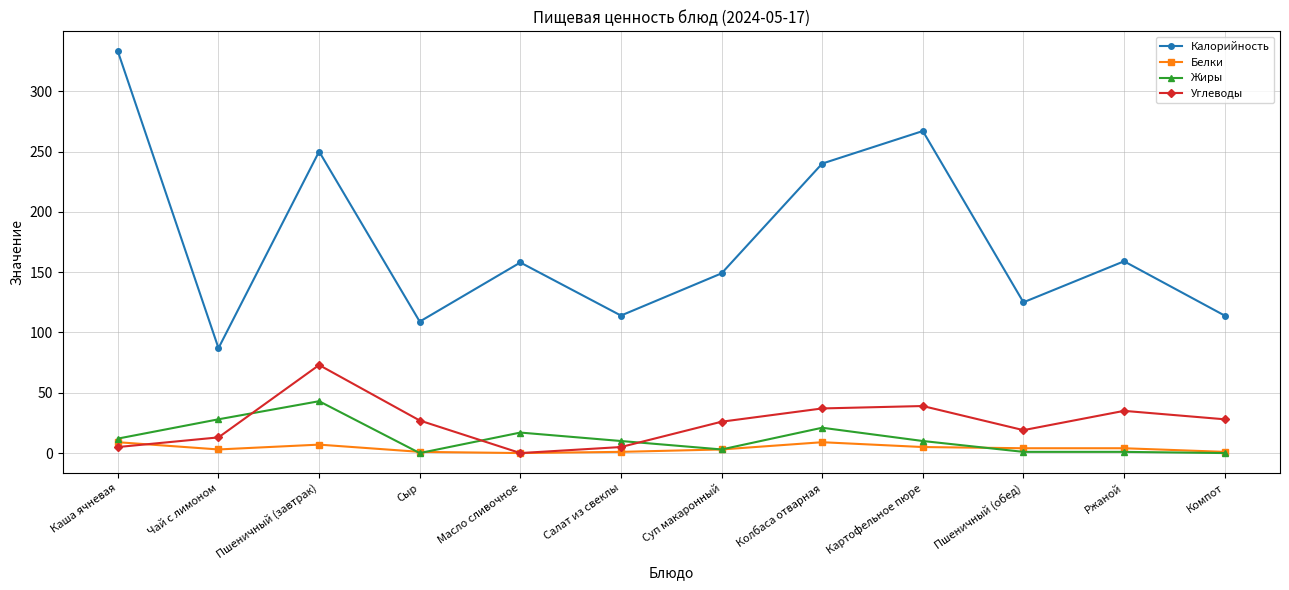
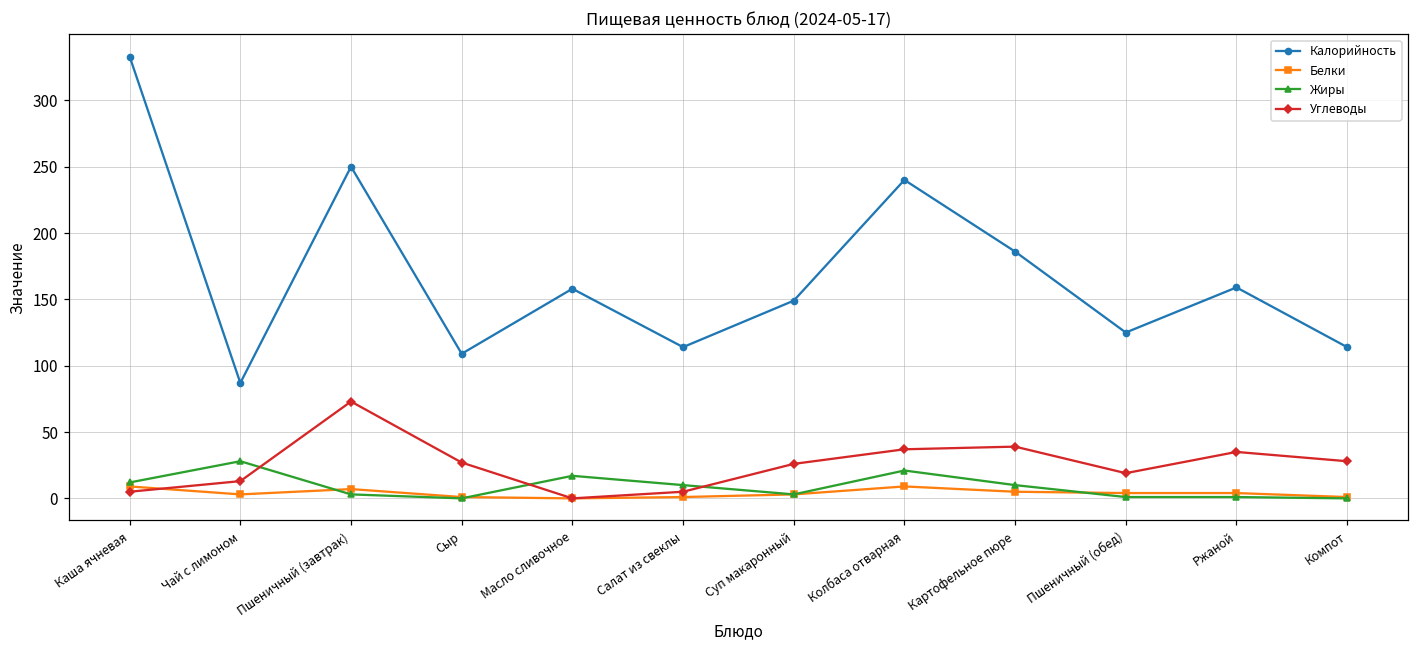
  {
    "Калорийность": {
      "Каша ячневая": 333,
      "Чай с лимоном": 87,
      "Пшеничный (завтрак)": 250,
      "Сыр": 109,
      "Масло сливочное": 158,
      "Салат из свеклы": 114,
      "Суп макаронный": 149,
      "Колбаса отварная": 240,
-     "Картофельное пюре": 267,
+     "Картофельное пюре": 186,
      "Пшеничный (обед)": 125,
      "Ржаной": 159,
      "Компот": 114
    },
    "Белки": {
      "Каша ячневая": 9,
      "Чай с лимоном": 3,
      "Пшеничный (завтрак)": 7,
      "Салат из свеклы": 1,
      "Колбаса отварная": 9,
      "Картофельное пюре": 5,
      "Пшеничный (обед)": 4,
      "Ржаной": 4
    },
    "Жиры": {
      "Каша ячневая": 12,
      "Чай с лимоном": 28,
-     "Пшеничный (завтрак)": 43,
+     "Пшеничный (завтрак)": 3,
      "Масло сливочное": 17,
      "Салат из свеклы": 10,
      "Колбаса отварная": 21,
      "Картофельное пюре": 10,
      "Пшеничный (обед)": 1,
      "Ржаной": 1
    },
    "Углеводы": {
      "Каша ячневая": 5,
      "Чай с лимоном": 13,
      "Пшеничный (завтрак)": 73,
      "Сыр": 27,
      "Салат из свеклы": 5,
      "Суп макаронный": 26,
      "Колбаса отварная": 37,
      "Картофельное пюре": 39,
      "Пшеничный (обед)": 19,
      "Ржаной": 35,
      "Компот": 28
    }
  }
